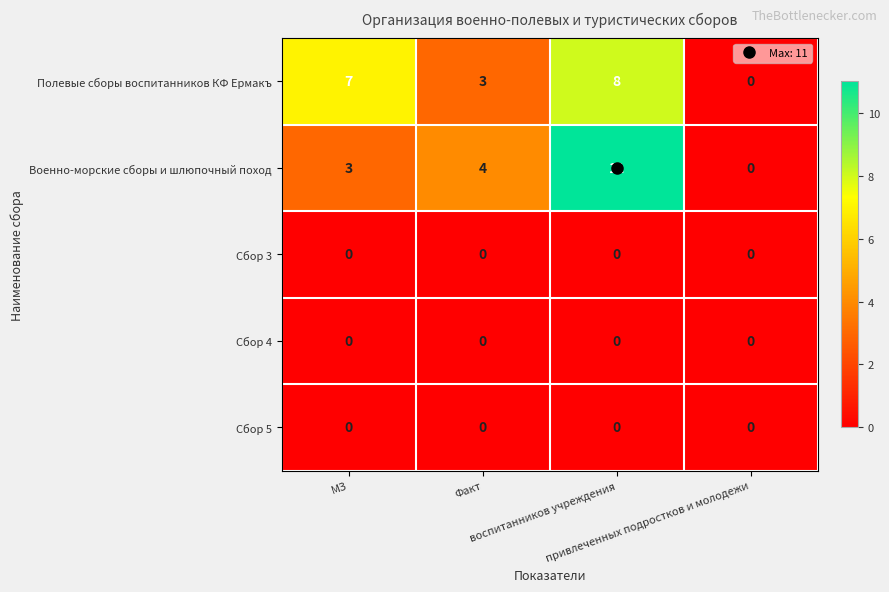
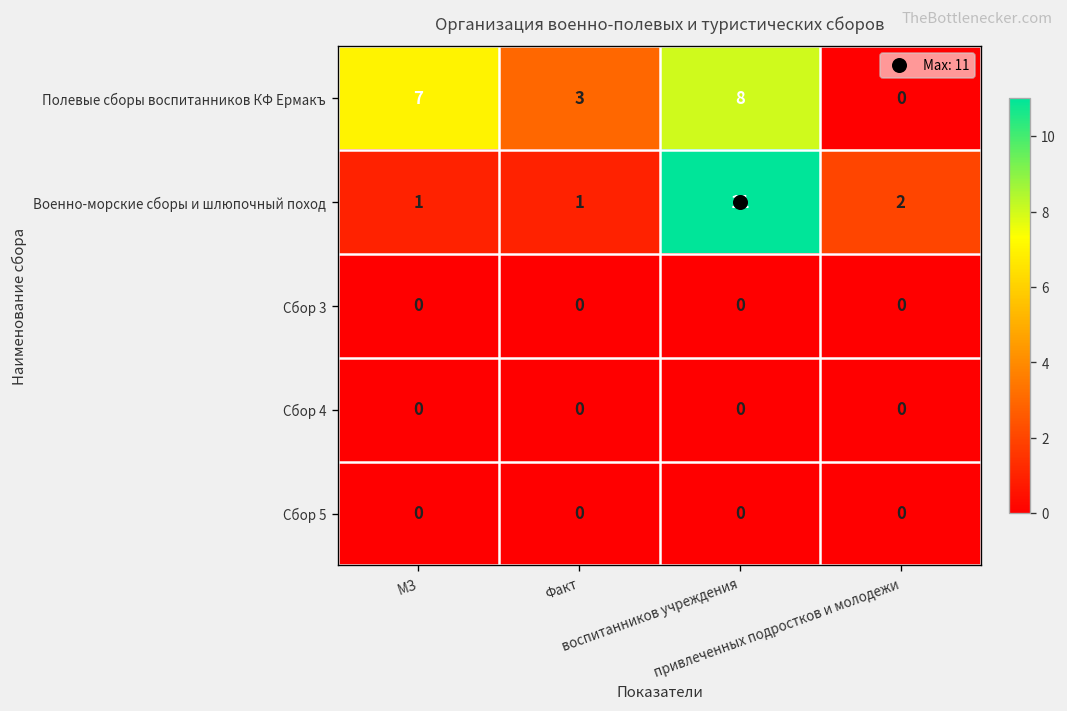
  {
    "Полевые сборы воспитанников КФ Ермакъ": {
      "МЗ": 7,
      "Факт": 3,
      "воспитанников учреждения": 8,
      "привлеченных подростков и молодежи": 0
    },
    "Военно-морские сборы и шлюпочный поход": {
-     "МЗ": 3,
-     "Факт": 4,
-     "привлеченных подростков и молодежи": 0
+     "МЗ": 1,
+     "Факт": 1,
+     "привлеченных подростков и молодежи": 2
    },
    "Сбор 3": {
      "МЗ": 0,
      "Факт": 0,
      "воспитанников учреждения": 0,
      "привлеченных подростков и молодежи": 0
    },
    "Сбор 4": {
      "МЗ": 0,
      "Факт": 0,
      "воспитанников учреждения": 0,
      "привлеченных подростков и молодежи": 0
    },
    "Сбор 5": {
      "МЗ": 0,
      "Факт": 0,
      "воспитанников учреждения": 0,
      "привлеченных подростков и молодежи": 0
    }
  }
